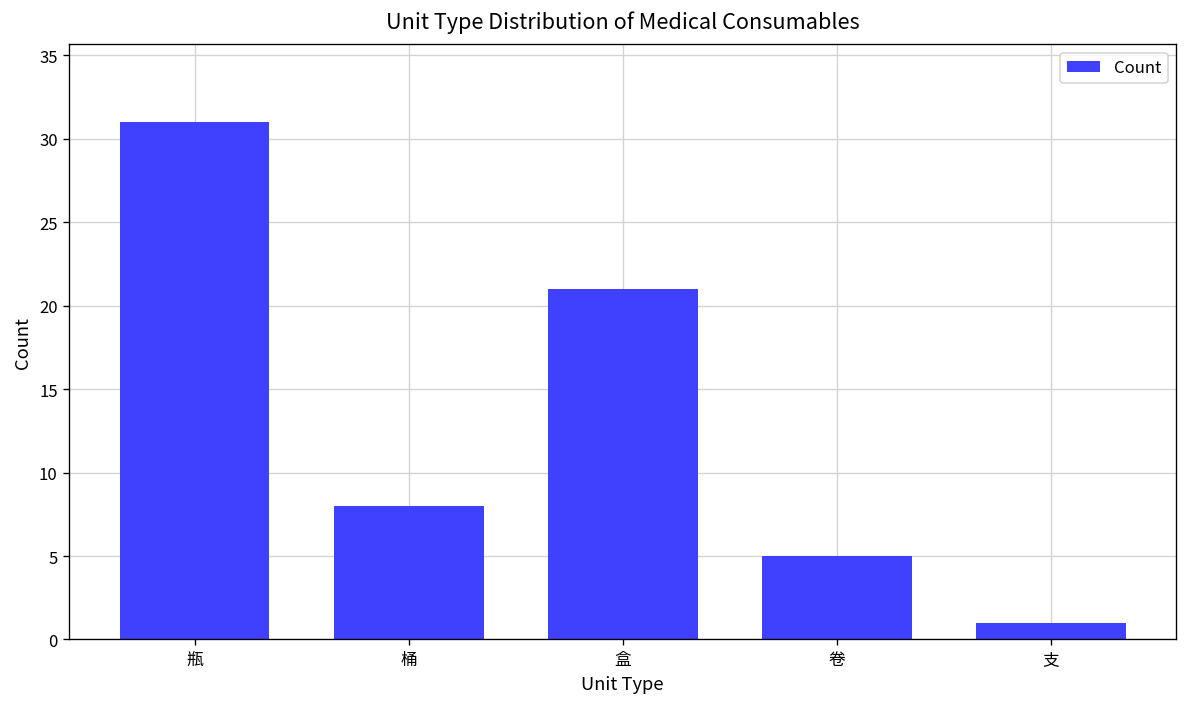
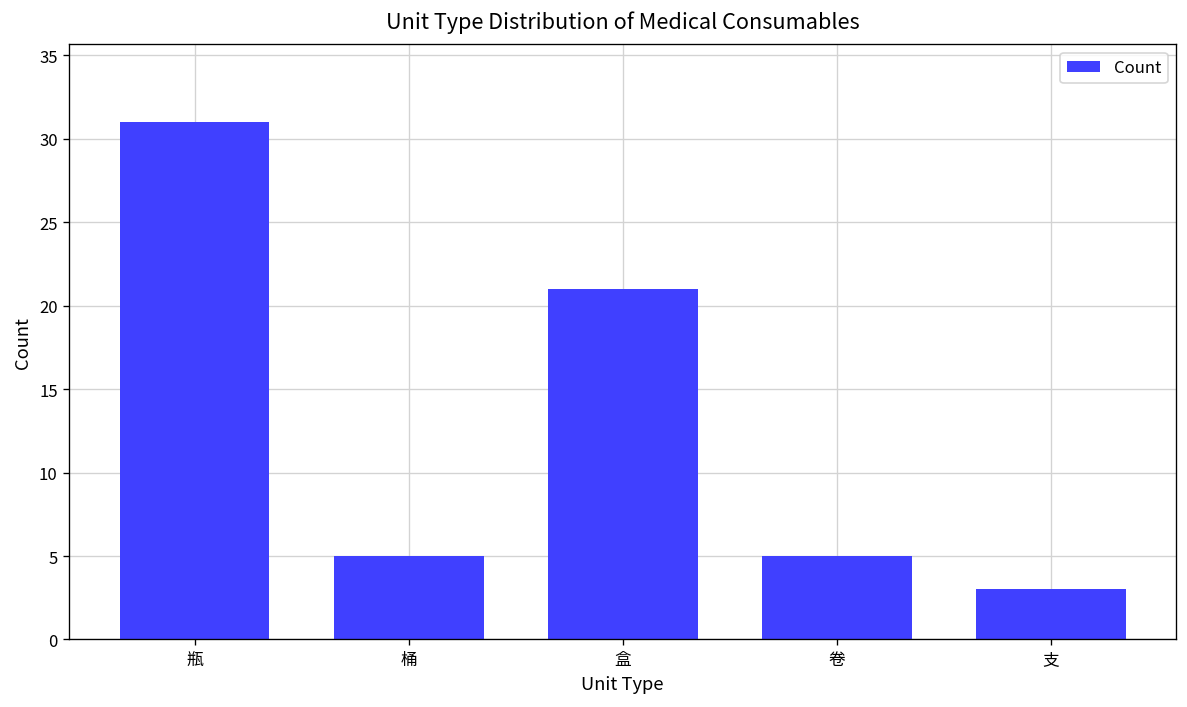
  {
    "瓶": 31,
-   "桶": 8,
+   "桶": 5,
    "盒": 21,
    "卷": 5,
-   "支": 1
+   "支": 3
  }
